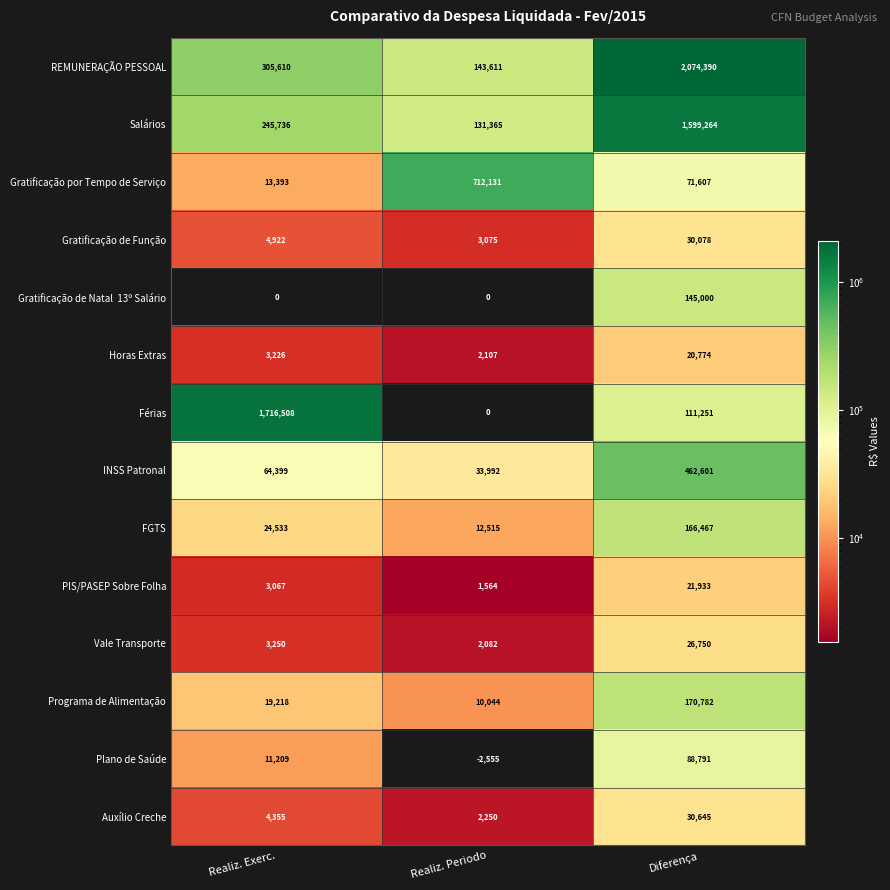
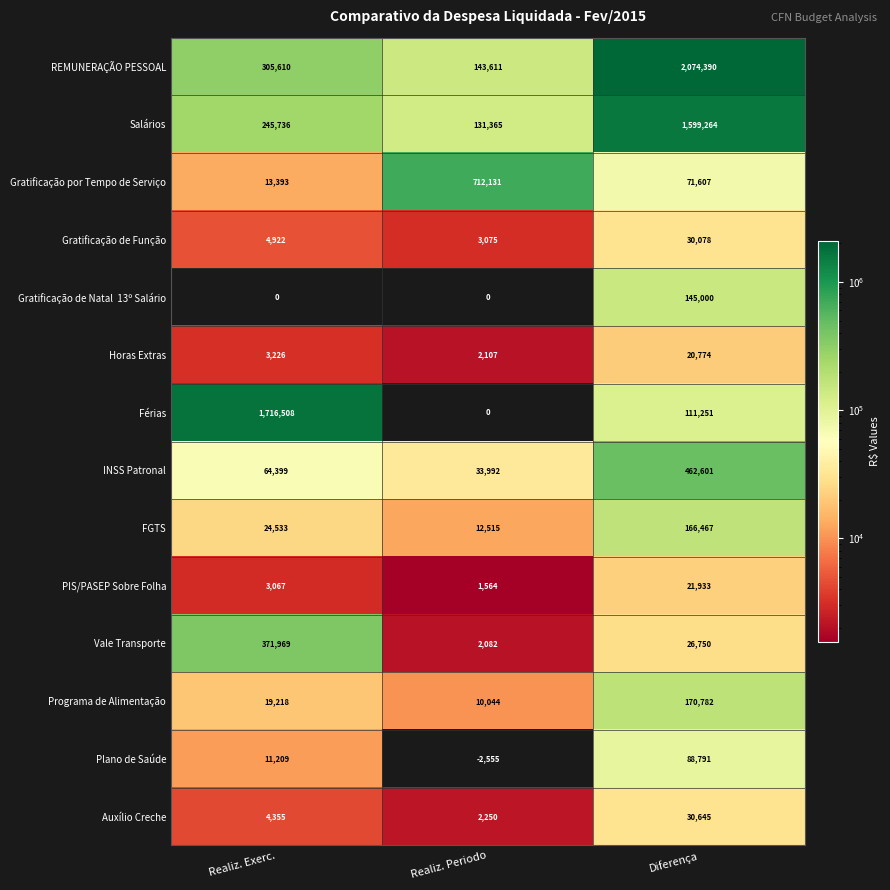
  {
    "REMUNERAÇÃO PESSOAL": {
      "Realiz. Exerc.": "305,610",
      "Realiz. Periodo": "143,611",
      "Diferença": "2,074,390"
    },
    "Salários": {
      "Realiz. Exerc.": "245,736",
      "Realiz. Periodo": "131,365",
      "Diferença": "1,599,264"
    },
    "Gratificação por Tempo de Serviço": {
      "Realiz. Exerc.": "13,393",
      "Realiz. Periodo": "712,131",
      "Diferença": "71,607"
    },
    "Gratificação de Função": {
      "Realiz. Exerc.": "4,922",
      "Realiz. Periodo": "3,075",
      "Diferença": "30,078"
    },
    "Gratificação de Natal 13º Salário": {
      "Realiz. Exerc.": "0",
      "Realiz. Periodo": "0",
      "Diferença": "145,000"
    },
    "Horas Extras": {
      "Realiz. Exerc.": "3,226",
      "Realiz. Periodo": "2,107",
      "Diferença": "20,774"
    },
    "Férias": {
      "Realiz. Exerc.": "1,716,508",
      "Realiz. Periodo": "0",
      "Diferença": "111,251"
    },
    "INSS Patronal": {
      "Realiz. Exerc.": "64,399",
      "Realiz. Periodo": "33,992",
      "Diferença": "462,601"
    },
    "FGTS": {
      "Realiz. Exerc.": "24,533",
      "Realiz. Periodo": "12,515",
      "Diferença": "166,467"
    },
    "PIS/PASEP Sobre Folha": {
      "Realiz. Exerc.": "3,067",
      "Realiz. Periodo": "1,564",
      "Diferença": "21,933"
    },
    "Vale Transporte": {
-     "Realiz. Exerc.": "3,250",
+     "Realiz. Exerc.": "371,969",
      "Realiz. Periodo": "2,082",
      "Diferença": "26,750"
    },
    "Programa de Alimentação": {
      "Realiz. Exerc.": "19,218",
      "Realiz. Periodo": "10,044",
      "Diferença": "170,782"
    },
    "Plano de Saúde": {
      "Realiz. Exerc.": "11,209",
      "Realiz. Periodo": "-2,555",
      "Diferença": "88,791"
    },
    "Auxílio Creche": {
      "Realiz. Exerc.": "4,355",
      "Realiz. Periodo": "2,250",
      "Diferença": "30,645"
    }
  }
